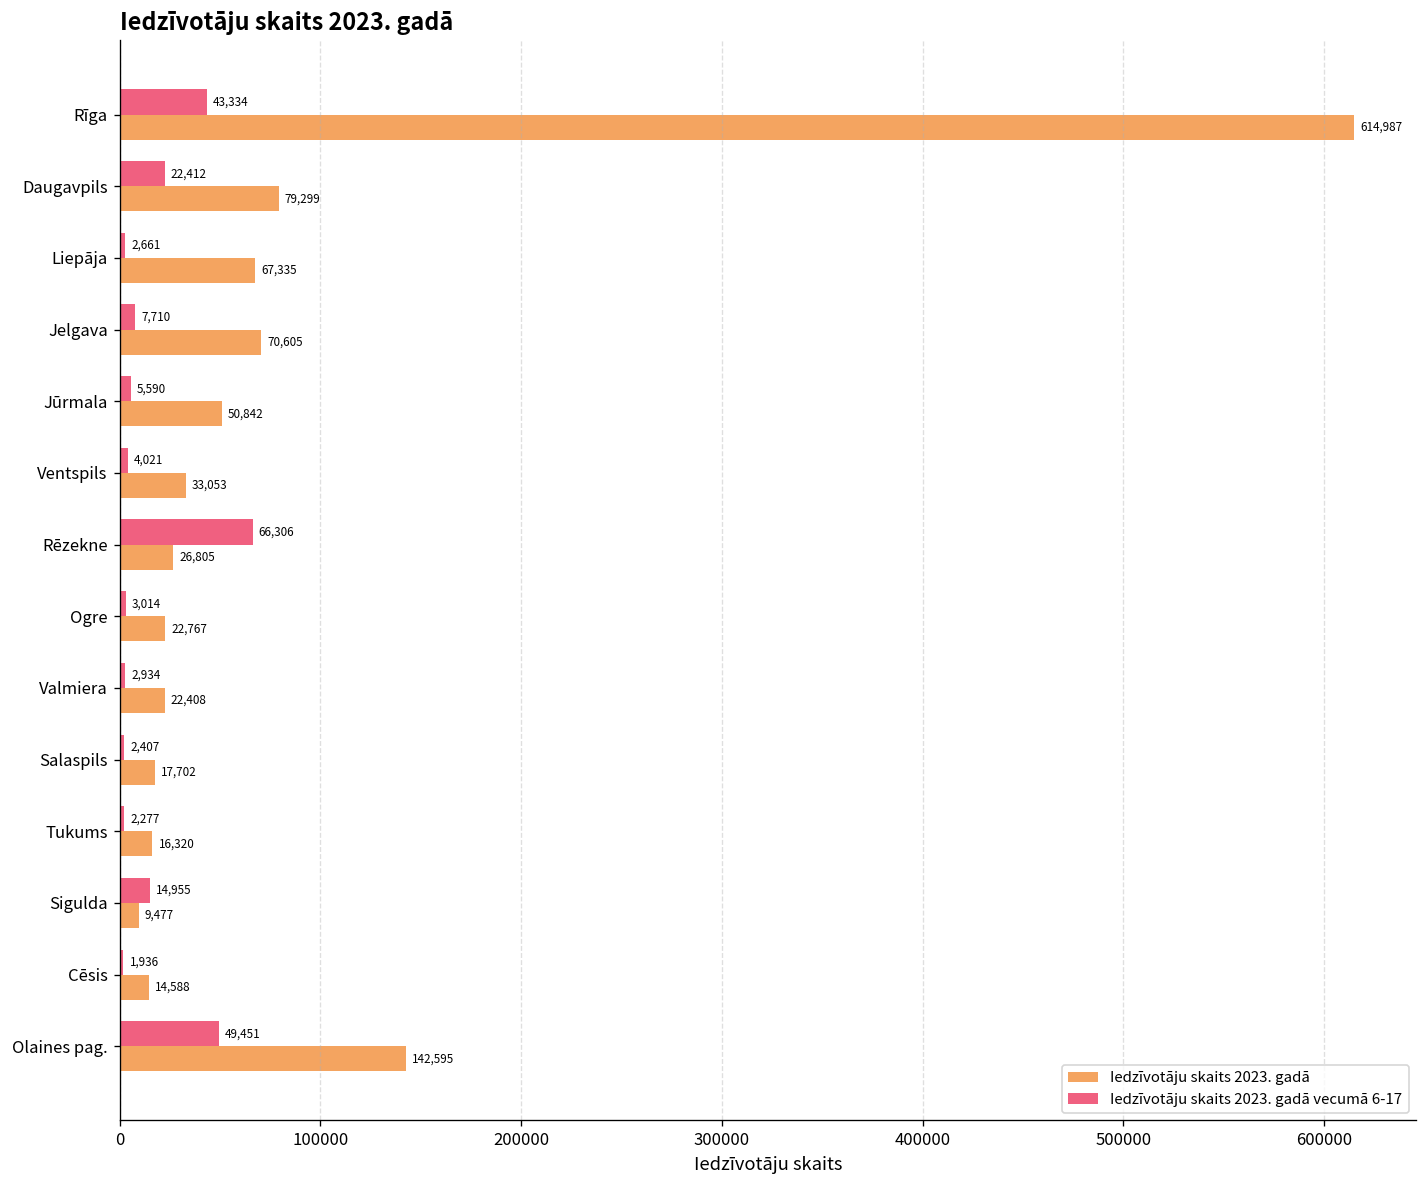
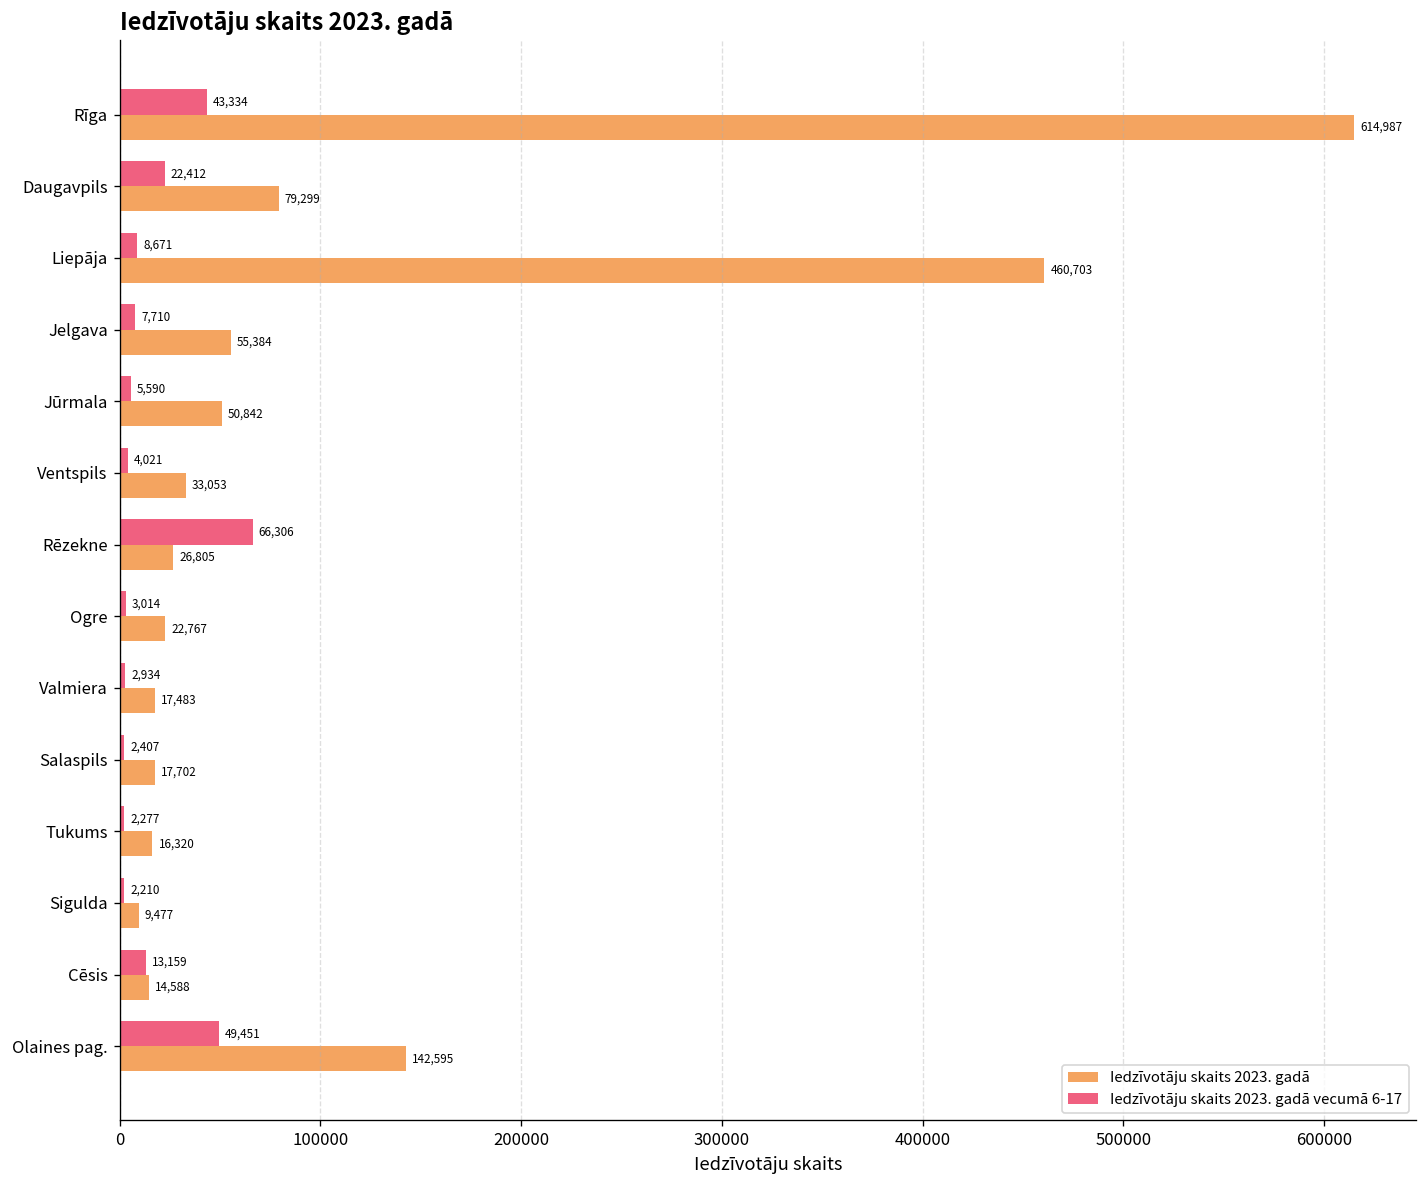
  {
    "Iedzīvotāju skaits 2023. gadā": {
      "Rīga": "614,987",
      "Daugavpils": "79,299",
-     "Liepāja": "67,335",
-     "Jelgava": "70,605",
+     "Liepāja": "460,703",
+     "Jelgava": "55,384",
      "Jūrmala": "50,842",
      "Ventspils": "33,053",
      "Rēzekne": "26,805",
      "Ogre": "22,767",
-     "Valmiera": "22,408",
+     "Valmiera": "17,483",
      "Salaspils": "17,702",
      "Tukums": "16,320",
      "Sigulda": "9,477",
      "Cēsis": "14,588",
      "Olaines pag.": "142,595"
    },
    "Iedzīvotāju skaits 2023. gadā vecumā 6-17": {
      "Rīga": "43,334",
      "Daugavpils": "22,412",
-     "Liepāja": "2,661",
+     "Liepāja": "8,671",
      "Jelgava": "7,710",
      "Jūrmala": "5,590",
      "Ventspils": "4,021",
      "Rēzekne": "66,306",
      "Ogre": "3,014",
      "Valmiera": "2,934",
      "Salaspils": "2,407",
      "Tukums": "2,277",
-     "Sigulda": "14,955",
-     "Cēsis": "1,936",
+     "Sigulda": "2,210",
+     "Cēsis": "13,159",
      "Olaines pag.": "49,451"
    }
  }
